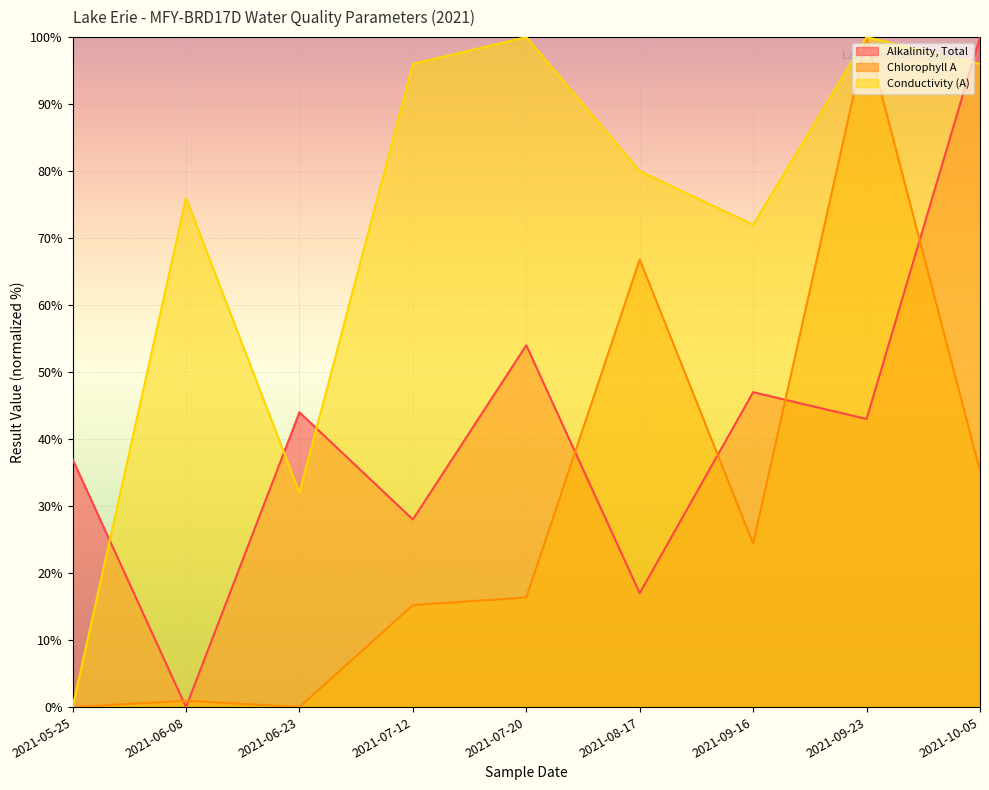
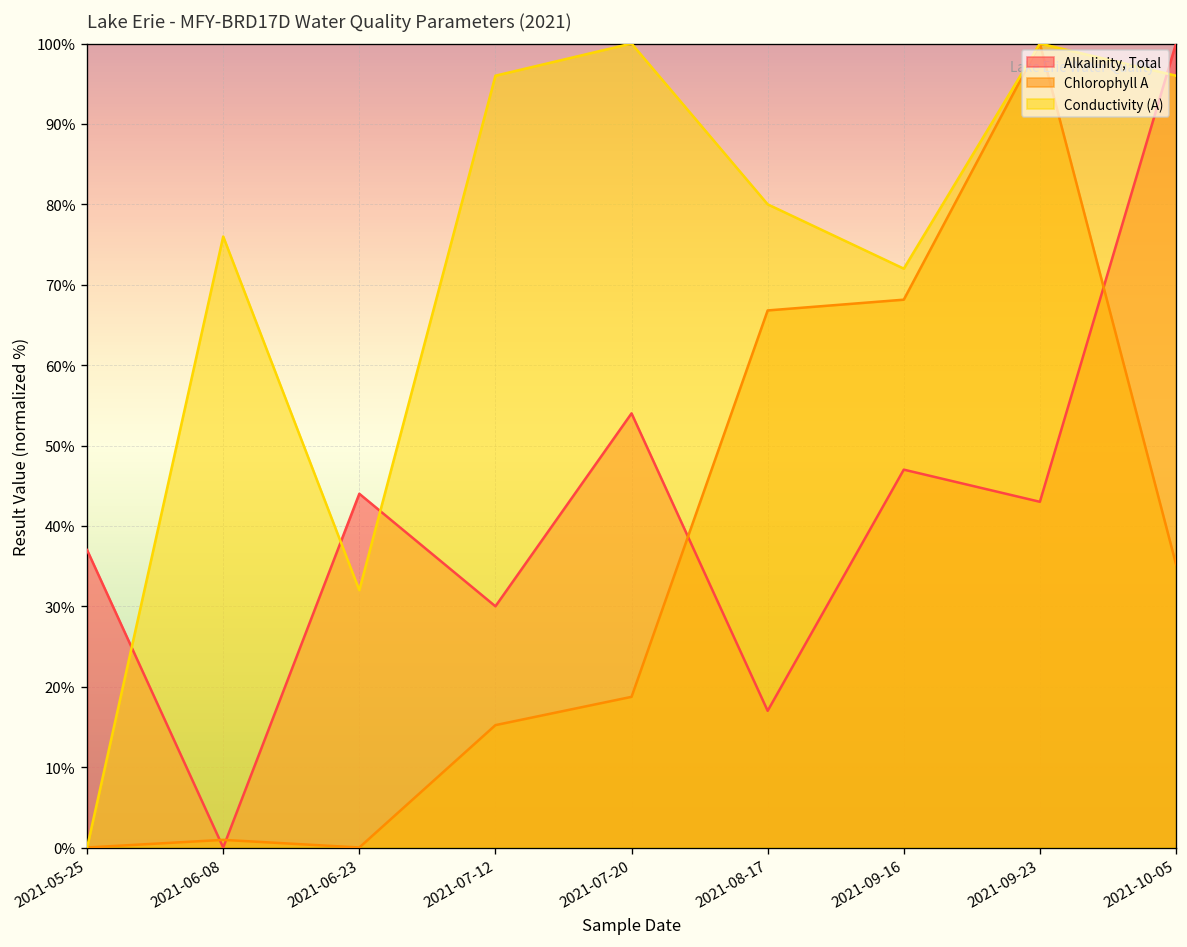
  {
    "Alkalinity, Total": {
      "2021-05-25": "37%",
      "2021-06-08": "0%",
      "2021-06-23": "44%",
-     "2021-07-12": "28%",
+     "2021-07-12": "30%",
      "2021-07-20": "54%",
      "2021-08-17": "17%",
      "2021-09-16": "47%",
      "2021-09-23": "43%",
      "2021-10-05": "100%"
    },
    "Chlorophyll A": {
      "2021-06-08": "1%",
      "2021-06-23": "0%",
      "2021-07-12": "15%",
-     "2021-07-20": "16%",
+     "2021-07-20": "19%",
      "2021-08-17": "67%",
-     "2021-09-16": "24%",
+     "2021-09-16": "68%",
      "2021-10-05": "35%"
    },
    "Conductivity (A)": {
      "2021-06-08": "76%",
      "2021-06-23": "32%",
      "2021-07-12": "96%",
      "2021-07-20": "100%",
      "2021-08-17": "80%",
      "2021-09-16": "72%",
      "2021-10-05": "96%"
    }
  }
